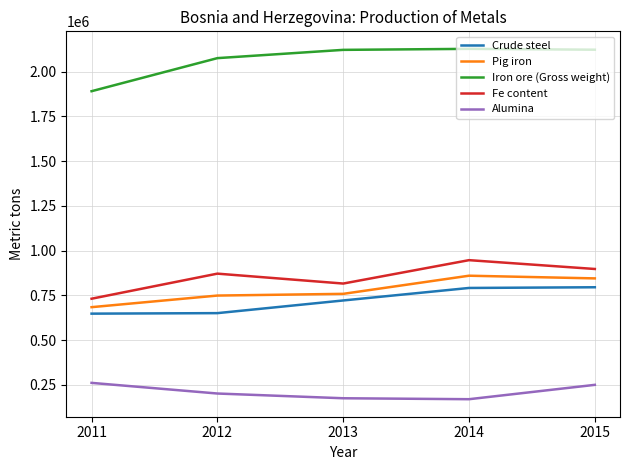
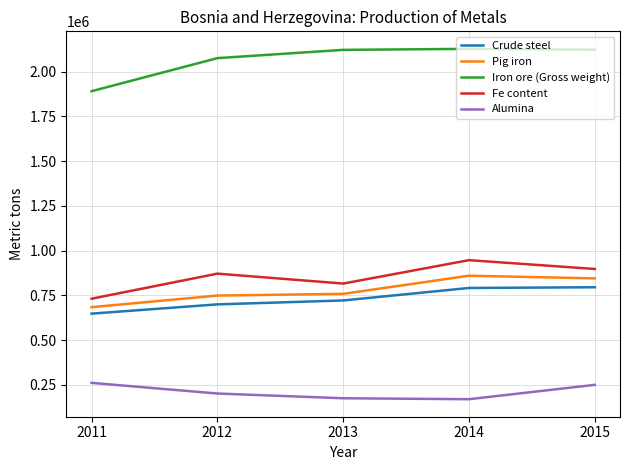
  {
    "Crude steel": {
      "2011": 650000,
-     "2012": 650000,
+     "2012": 700000,
      "2013": 720000,
      "2014": 790000,
      "2015": 800000
    },
    "Pig iron": {
      "2011": 680000,
      "2012": 750000,
      "2013": 760000,
      "2014": 860000,
      "2015": 850000
    },
    "Iron ore (Gross weight)": {
      "2011": 1890000,
      "2012": 2080000,
      "2013": 2120000
    },
    "Fe content": {
      "2011": 730000,
      "2012": 870000,
      "2013": 820000,
      "2014": 950000,
      "2015": 900000
    },
    "Alumina": {
      "2011": 260000,
      "2012": 200000,
      "2013": 180000,
      "2014": 170000,
      "2015": 250000
    }
  }
